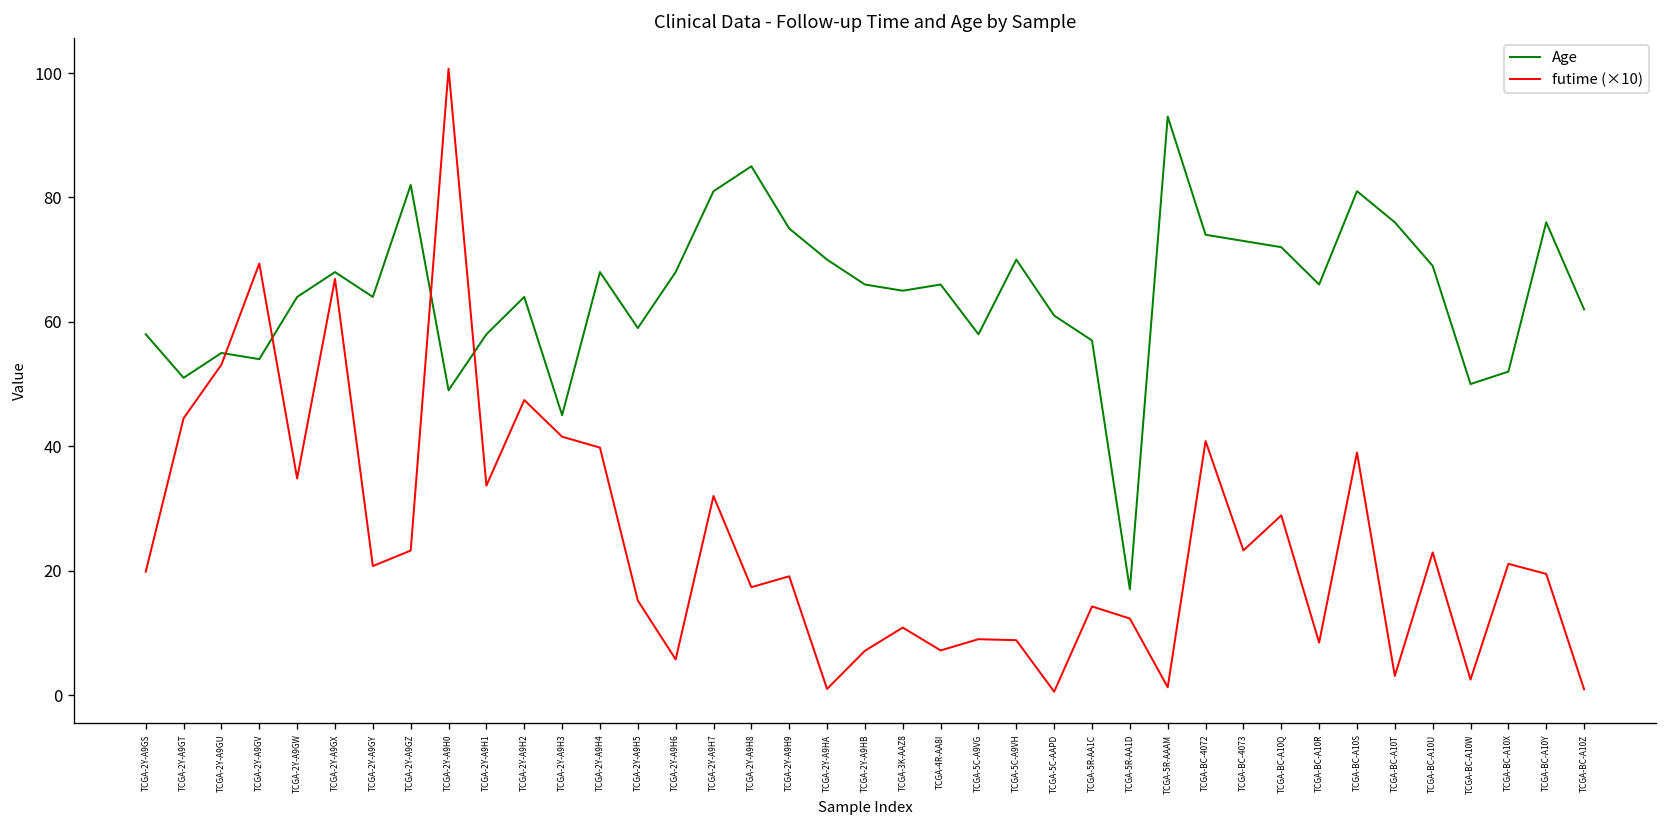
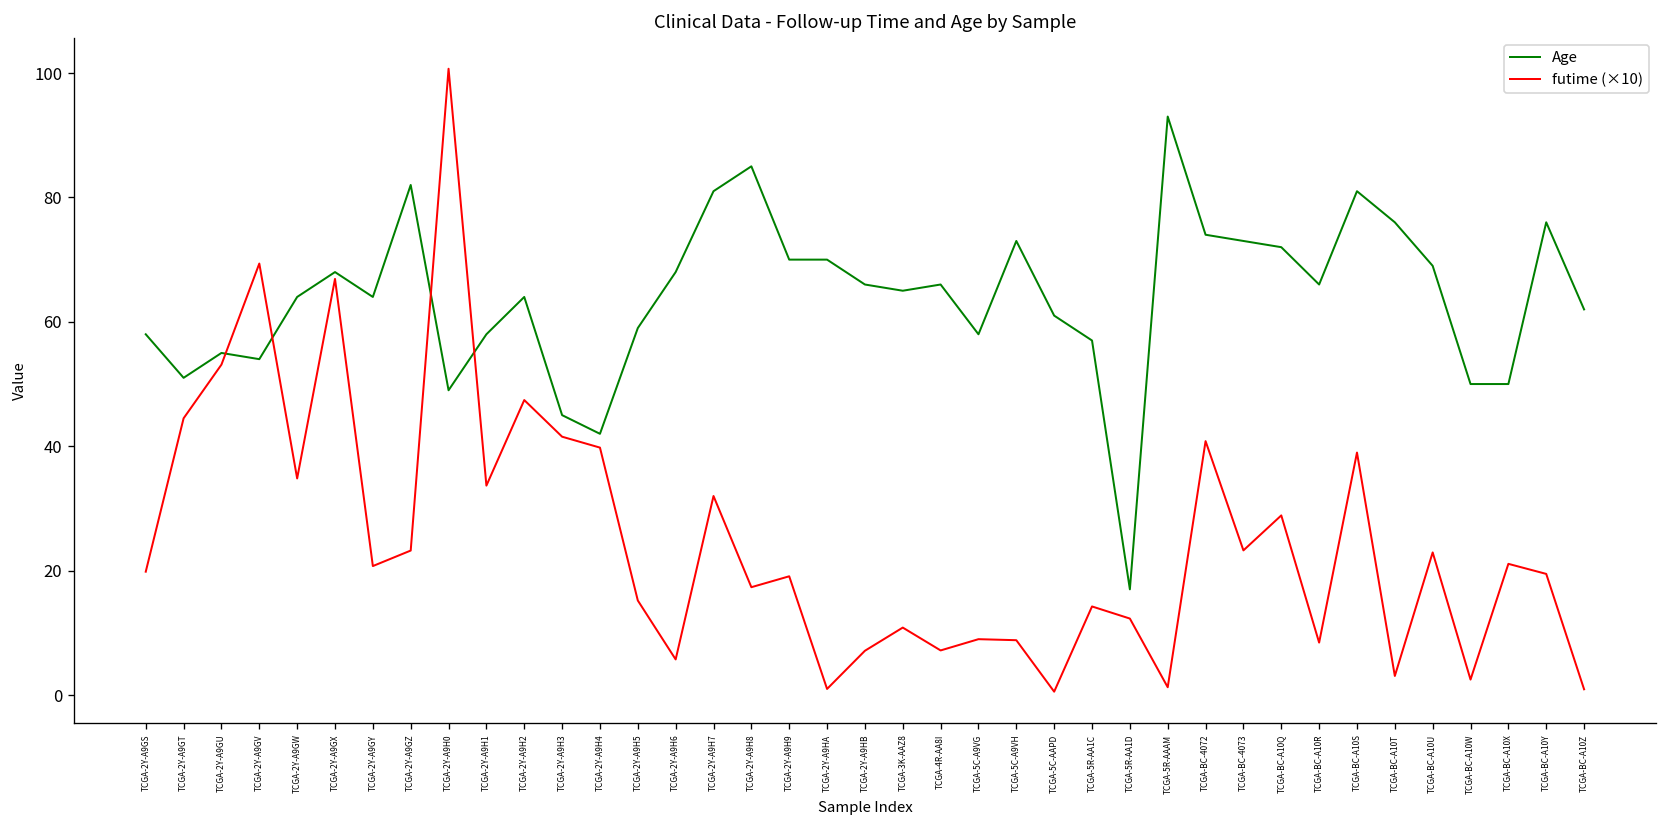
  {
    "Age": {
      "TCGA-2Y-A9GS": 58,
      "TCGA-2Y-A9GT": 51,
      "TCGA-2Y-A9GU": 55,
      "TCGA-2Y-A9GV": 54,
      "TCGA-2Y-A9GW": 64,
      "TCGA-2Y-A9GX": 68,
      "TCGA-2Y-A9GY": 64,
      "TCGA-2Y-A9GZ": 82,
      "TCGA-2Y-A9H0": 49,
      "TCGA-2Y-A9H1": 58,
      "TCGA-2Y-A9H2": 64,
      "TCGA-2Y-A9H3": 45,
-     "TCGA-2Y-A9H4": 68,
+     "TCGA-2Y-A9H4": 42,
      "TCGA-2Y-A9H5": 59,
      "TCGA-2Y-A9H6": 68,
      "TCGA-2Y-A9H7": 81,
      "TCGA-2Y-A9H8": 85,
-     "TCGA-2Y-A9H9": 75,
+     "TCGA-2Y-A9H9": 70,
      "TCGA-2Y-A9HA": 70,
      "TCGA-2Y-A9HB": 66,
      "TCGA-3K-AAZ8": 65,
      "TCGA-4R-AA8I": 66,
      "TCGA-5C-A9VG": 58,
-     "TCGA-5C-A9VH": 70,
+     "TCGA-5C-A9VH": 73,
      "TCGA-5C-AAPD": 61,
      "TCGA-5R-AA1C": 57,
      "TCGA-5R-AA1D": 17,
      "TCGA-5R-AAAM": 93,
      "TCGA-BC-4072": 74,
      "TCGA-BC-4073": 73,
      "TCGA-BC-A10Q": 72,
      "TCGA-BC-A10R": 66,
      "TCGA-BC-A10S": 81,
      "TCGA-BC-A10T": 76,
      "TCGA-BC-A10U": 69,
      "TCGA-BC-A10W": 50,
-     "TCGA-BC-A10X": 52,
+     "TCGA-BC-A10X": 50,
      "TCGA-BC-A10Y": 76,
      "TCGA-BC-A10Z": 62
    },
    "futime (×10)": {
      "TCGA-2Y-A9GS": 20,
      "TCGA-2Y-A9GT": 44,
      "TCGA-2Y-A9GU": 53,
      "TCGA-2Y-A9GV": 69,
      "TCGA-2Y-A9GW": 35,
      "TCGA-2Y-A9GX": 67,
      "TCGA-2Y-A9GY": 21,
      "TCGA-2Y-A9GZ": 23,
      "TCGA-2Y-A9H0": 101,
      "TCGA-2Y-A9H1": 34,
      "TCGA-2Y-A9H2": 47,
      "TCGA-2Y-A9H3": 42,
      "TCGA-2Y-A9H4": 40,
      "TCGA-2Y-A9H5": 15,
      "TCGA-2Y-A9H6": 6,
      "TCGA-2Y-A9H7": 32,
      "TCGA-2Y-A9H8": 17,
      "TCGA-2Y-A9H9": 19,
      "TCGA-2Y-A9HA": 1,
      "TCGA-2Y-A9HB": 7,
      "TCGA-3K-AAZ8": 11,
      "TCGA-4R-AA8I": 7,
      "TCGA-5C-A9VG": 9,
      "TCGA-5C-A9VH": 9,
      "TCGA-5C-AAPD": 1,
      "TCGA-5R-AA1C": 14,
      "TCGA-5R-AA1D": 12,
      "TCGA-5R-AAAM": 1,
      "TCGA-BC-4072": 41,
      "TCGA-BC-4073": 23,
      "TCGA-BC-A10Q": 29,
      "TCGA-BC-A10R": 8,
      "TCGA-BC-A10S": 39,
      "TCGA-BC-A10T": 3,
      "TCGA-BC-A10U": 23,
      "TCGA-BC-A10W": 2,
      "TCGA-BC-A10X": 21,
      "TCGA-BC-A10Y": 19,
      "TCGA-BC-A10Z": 1
    }
  }
